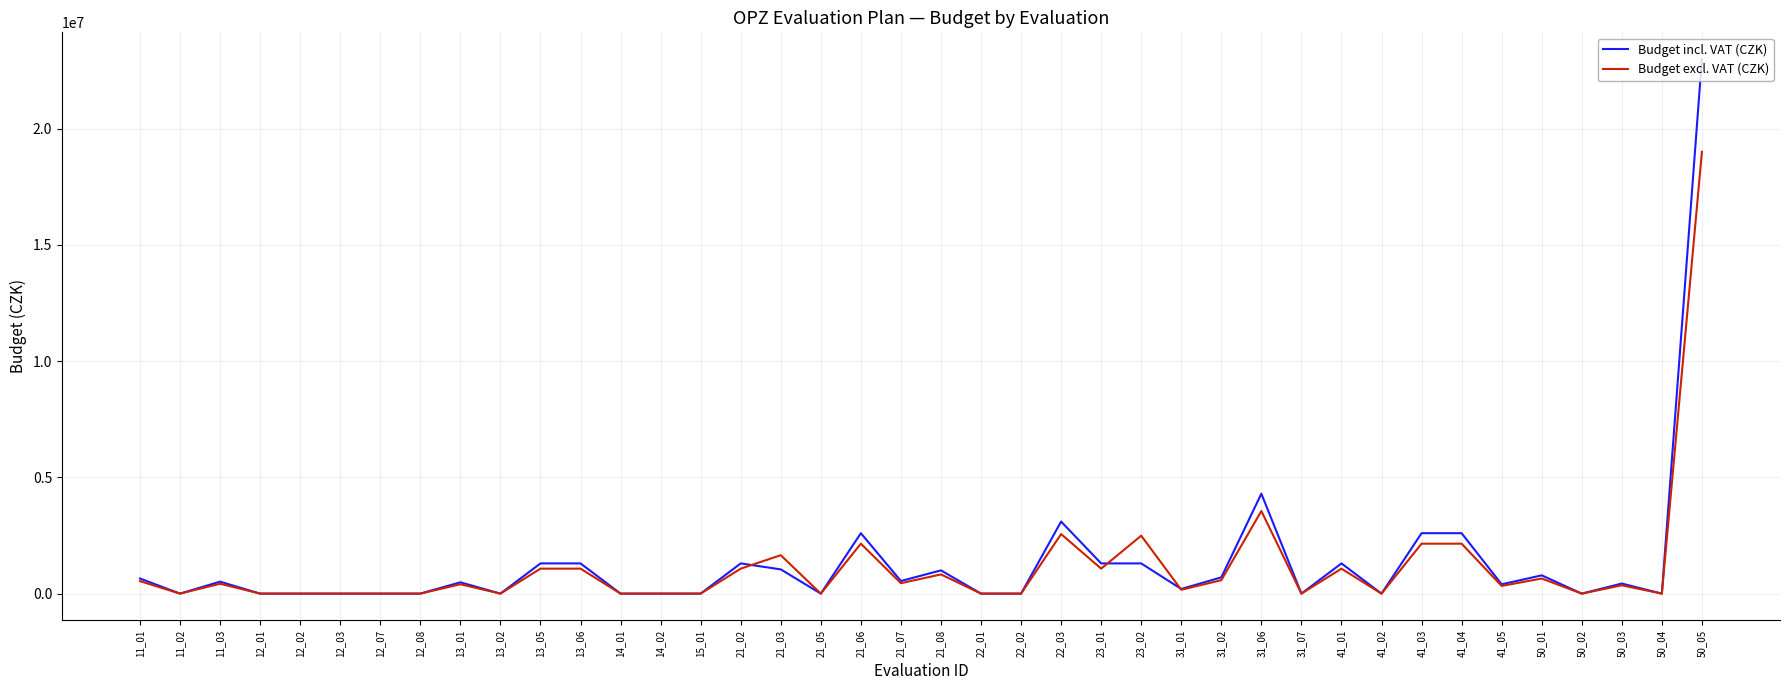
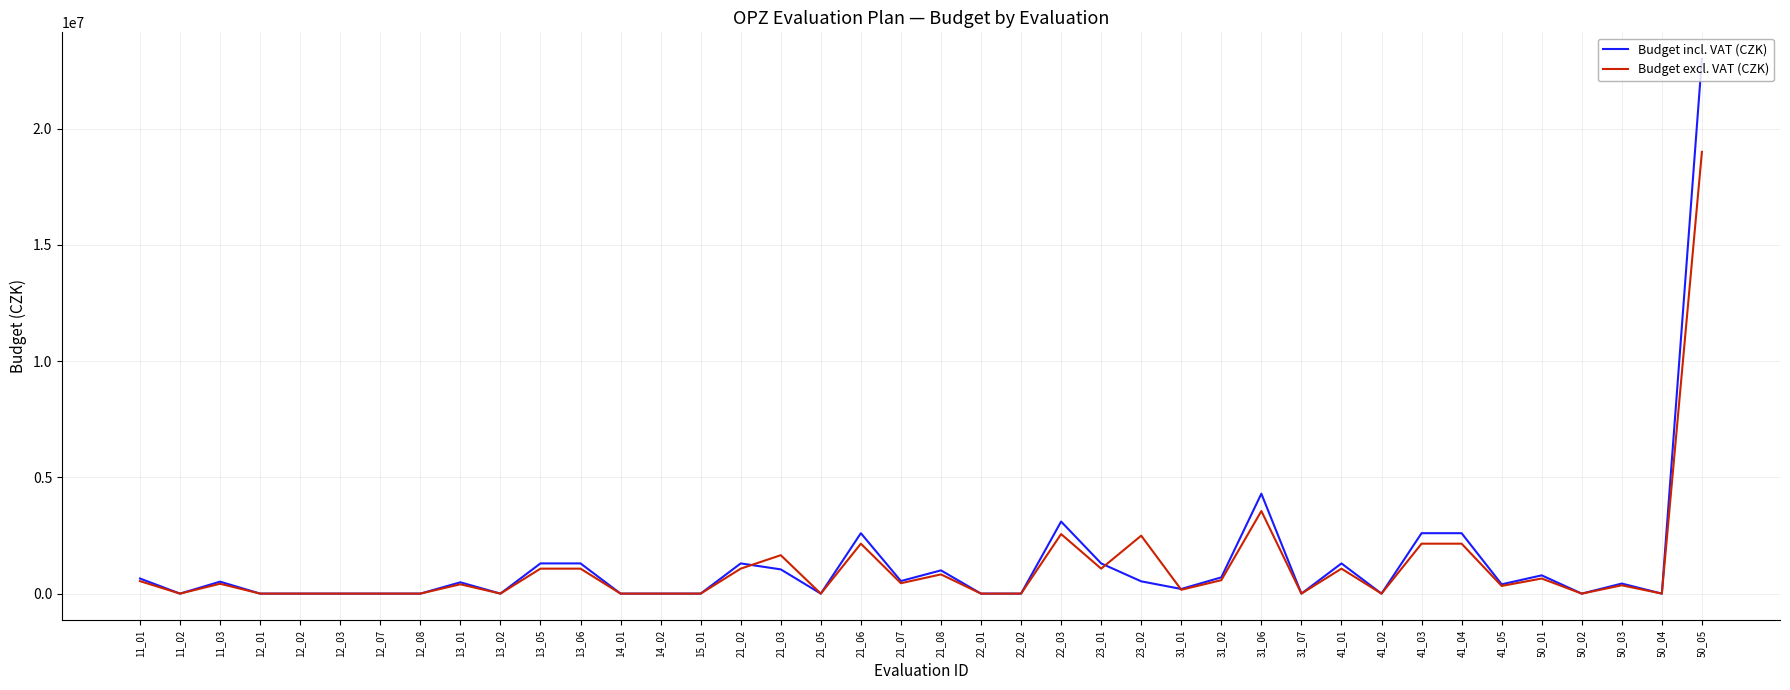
  {
    "Budget incl. VAT (CZK)": {
      "11_01": 700000,
      "13_05": 1300000,
      "13_06": 1300000,
      "21_02": 1300000,
      "21_03": 1000000,
      "21_06": 2600000,
      "21_08": 1000000,
      "22_03": 3100000,
      "23_01": 1300000,
-     "23_02": 1300000,
+     "23_02": 500000,
      "31_02": 700000,
      "31_06": 4300000,
      "41_01": 1300000,
      "41_03": 2600000,
      "41_04": 2600000,
      "50_01": 800000
    },
    "Budget excl. VAT (CZK)": {
      "11_01": 500000,
      "13_05": 1100000,
      "13_06": 1100000,
      "21_02": 1100000,
      "21_03": 1700000,
      "21_06": 2100000,
      "21_08": 800000,
      "22_03": 2600000,
      "23_01": 1100000,
      "23_02": 2500000,
      "31_02": 600000,
      "31_06": 3600000,
      "41_01": 1100000,
      "41_03": 2100000,
      "41_04": 2100000,
      "50_01": 700000,
      "50_05": 19000000
    }
  }
